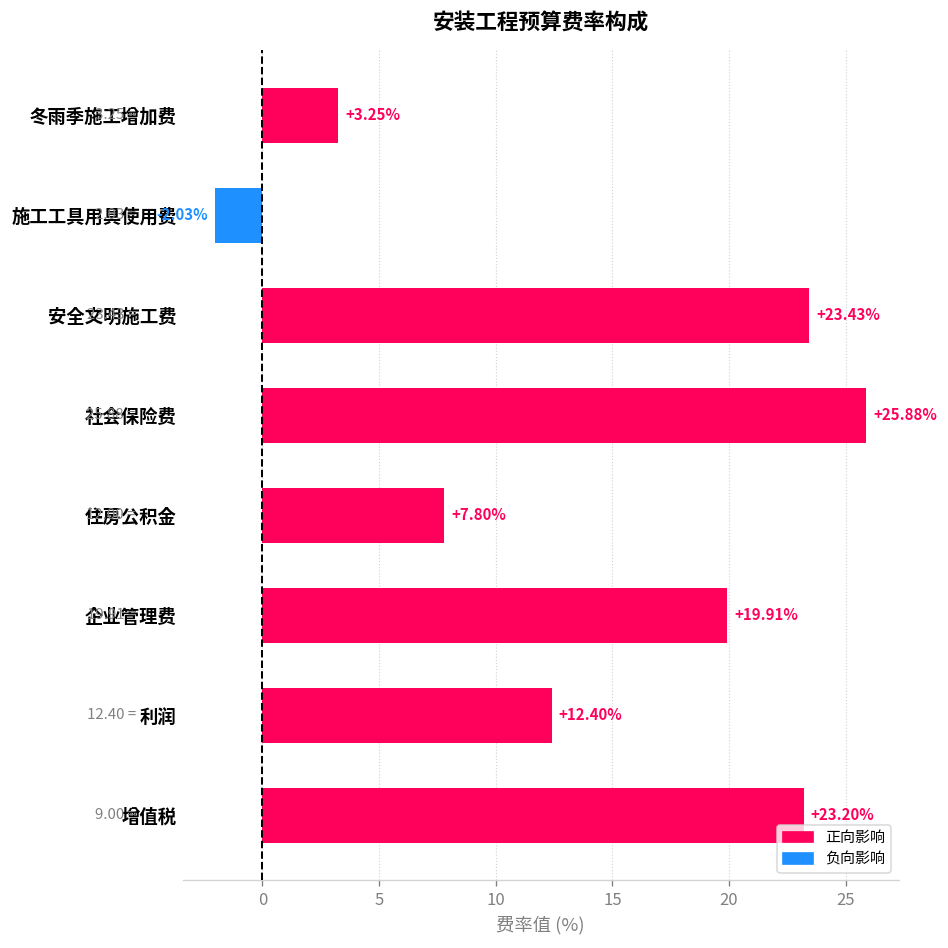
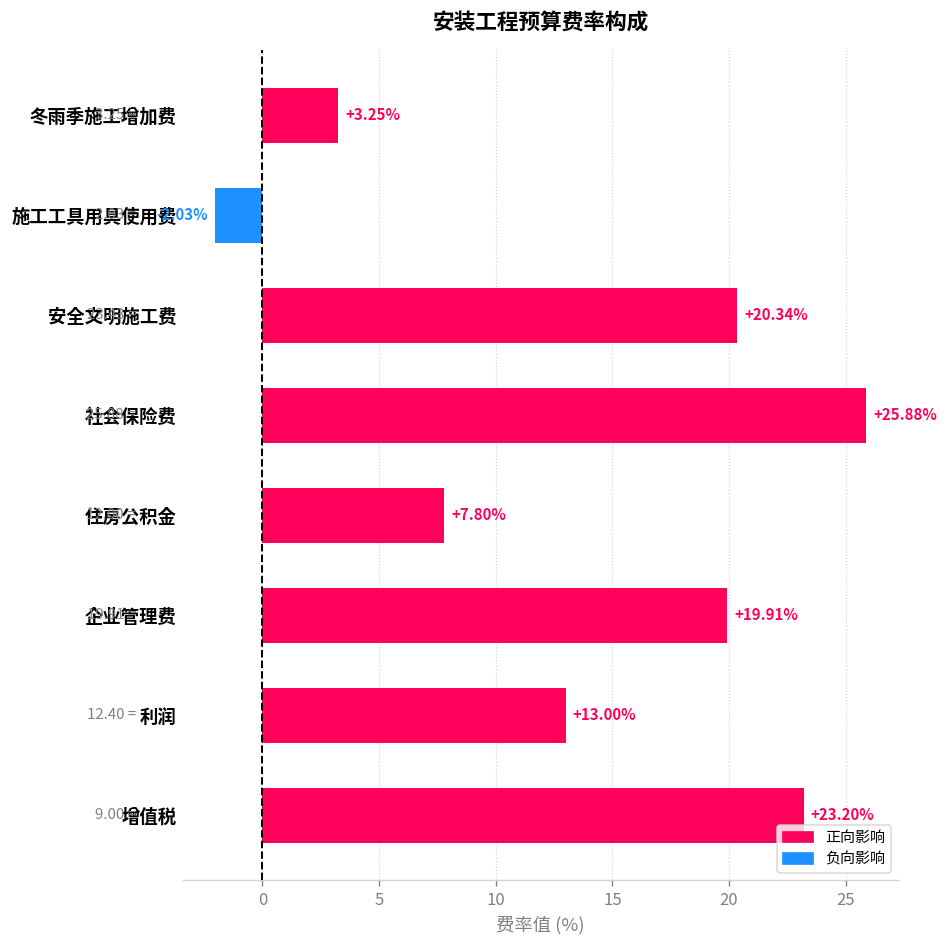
  {
    "冬雨季施工增加费": "+3.25%",
    "施工工具用具使用费": "-2.03%",
-   "安全文明施工费": "+23.43%",
+   "安全文明施工费": "+20.34%",
    "社会保险费": "+25.88%",
    "住房公积金": "+7.80%",
    "企业管理费": "+19.91%",
-   "利润": "+12.40%"
+   "利润": "+13.00%"
  }
